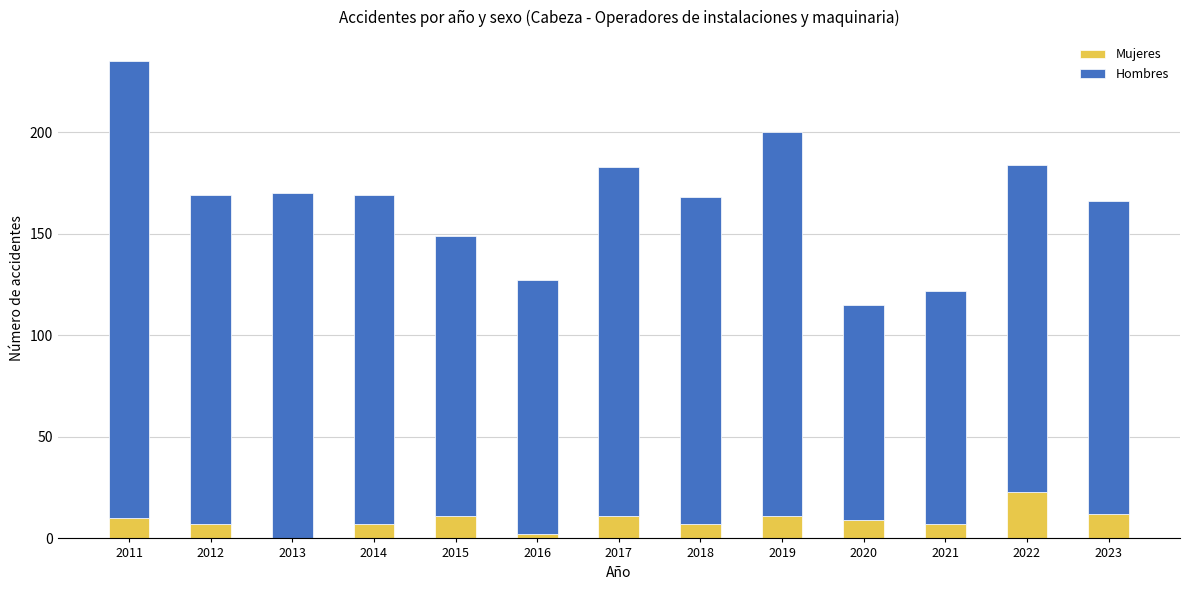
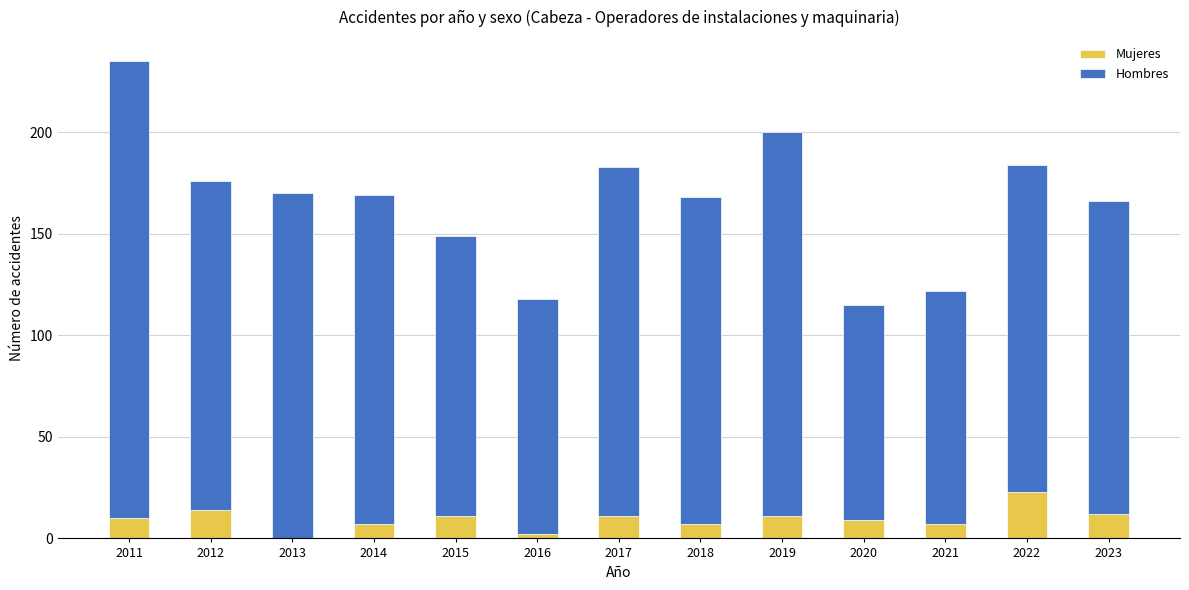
  {
    "Mujeres": {
      "2011": 10,
-     "2012": 7,
+     "2012": 14,
      "2013": 0,
      "2014": 7,
      "2015": 11,
      "2016": 2,
      "2017": 11,
      "2018": 7,
      "2019": 11,
      "2020": 9,
      "2021": 7,
      "2022": 23,
      "2023": 12
    },
    "Hombres": {
      "2011": 225,
      "2012": 162,
      "2013": 170,
      "2014": 162,
      "2015": 138,
-     "2016": 125,
+     "2016": 116,
      "2017": 172,
      "2018": 161,
      "2019": 189,
      "2020": 106,
      "2021": 115,
      "2022": 161,
      "2023": 154
    }
  }
